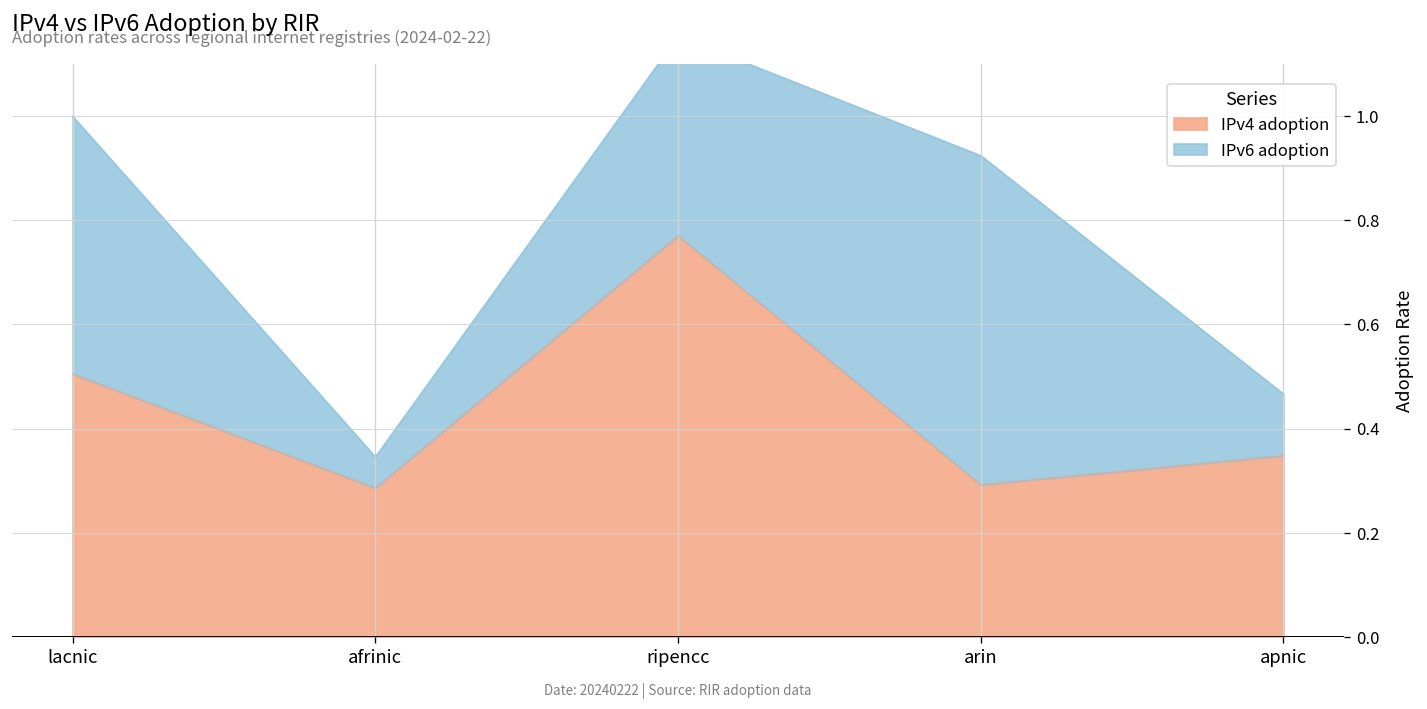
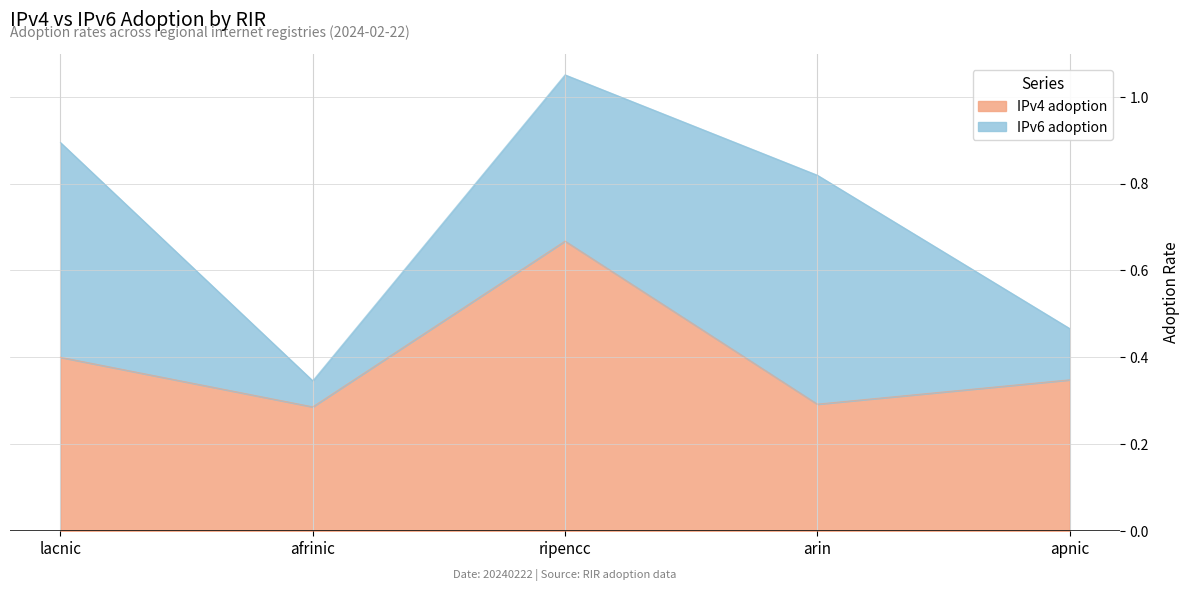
  {
    "IPv4 adoption": {
-     "lacnic": 0.51,
+     "lacnic": 0.40,
      "afrinic": 0.29,
-     "ripencc": 0.77,
+     "ripencc": 0.67,
      "arin": 0.29,
      "apnic": 0.35
    },
    "IPv6 adoption": {
      "lacnic": 0.49,
      "afrinic": 0.06,
-     "arin": 0.63,
+     "arin": 0.53,
      "apnic": 0.12
    }
  }
